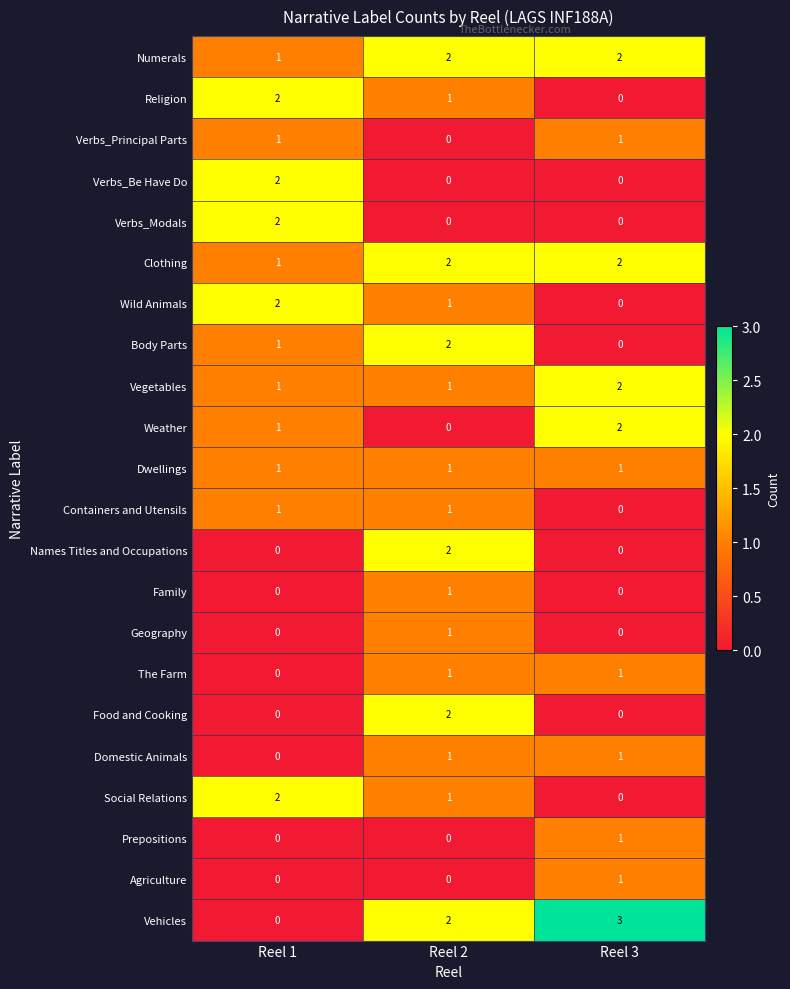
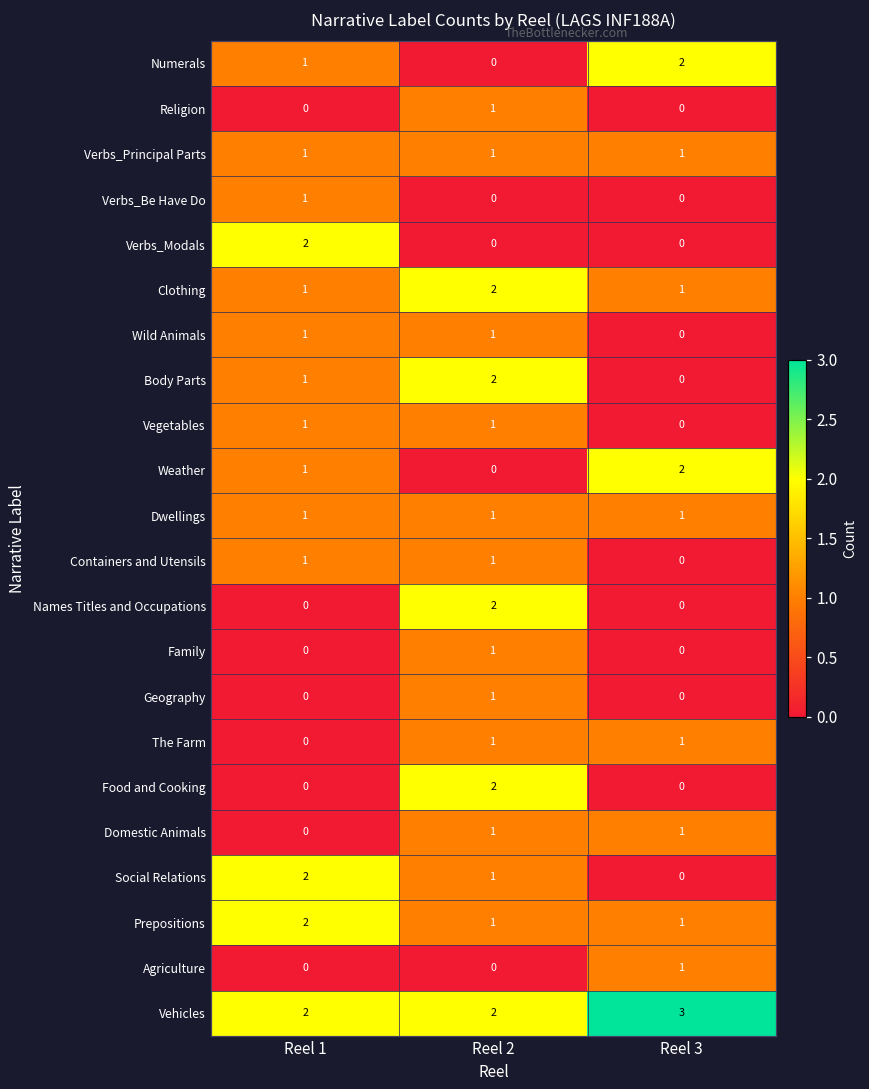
  {
    "Numerals": {
      "Reel 1": 1,
-     "Reel 2": 2,
+     "Reel 2": 0,
      "Reel 3": 2
    },
    "Religion": {
-     "Reel 1": 2,
+     "Reel 1": 0,
      "Reel 2": 1,
      "Reel 3": 0
    },
    "Verbs_Principal Parts": {
      "Reel 1": 1,
-     "Reel 2": 0,
+     "Reel 2": 1,
      "Reel 3": 1
    },
    "Verbs_Be Have Do": {
-     "Reel 1": 2,
+     "Reel 1": 1,
      "Reel 2": 0,
      "Reel 3": 0
    },
    "Verbs_Modals": {
      "Reel 1": 2,
      "Reel 2": 0,
      "Reel 3": 0
    },
    "Clothing": {
      "Reel 1": 1,
      "Reel 2": 2,
-     "Reel 3": 2
+     "Reel 3": 1
    },
    "Wild Animals": {
-     "Reel 1": 2,
+     "Reel 1": 1,
      "Reel 2": 1,
      "Reel 3": 0
    },
    "Body Parts": {
      "Reel 1": 1,
      "Reel 2": 2,
      "Reel 3": 0
    },
    "Vegetables": {
      "Reel 1": 1,
      "Reel 2": 1,
-     "Reel 3": 2
+     "Reel 3": 0
    },
    "Weather": {
      "Reel 1": 1,
      "Reel 2": 0,
      "Reel 3": 2
    },
    "Dwellings": {
      "Reel 1": 1,
      "Reel 2": 1,
      "Reel 3": 1
    },
    "Containers and Utensils": {
      "Reel 1": 1,
      "Reel 2": 1,
      "Reel 3": 0
    },
    "Names Titles and Occupations": {
      "Reel 1": 0,
      "Reel 2": 2,
      "Reel 3": 0
    },
    "Family": {
      "Reel 1": 0,
      "Reel 2": 1,
      "Reel 3": 0
    },
    "Geography": {
      "Reel 1": 0,
      "Reel 2": 1,
      "Reel 3": 0
    },
    "The Farm": {
      "Reel 1": 0,
      "Reel 2": 1,
      "Reel 3": 1
    },
    "Food and Cooking": {
      "Reel 1": 0,
      "Reel 2": 2,
      "Reel 3": 0
    },
    "Domestic Animals": {
      "Reel 1": 0,
      "Reel 2": 1,
      "Reel 3": 1
    },
    "Social Relations": {
      "Reel 1": 2,
      "Reel 2": 1,
      "Reel 3": 0
    },
    "Prepositions": {
-     "Reel 1": 0,
-     "Reel 2": 0,
+     "Reel 1": 2,
+     "Reel 2": 1,
      "Reel 3": 1
    },
    "Agriculture": {
      "Reel 1": 0,
      "Reel 2": 0,
      "Reel 3": 1
    },
    "Vehicles": {
-     "Reel 1": 0,
+     "Reel 1": 2,
      "Reel 2": 2,
      "Reel 3": 3
    }
  }
